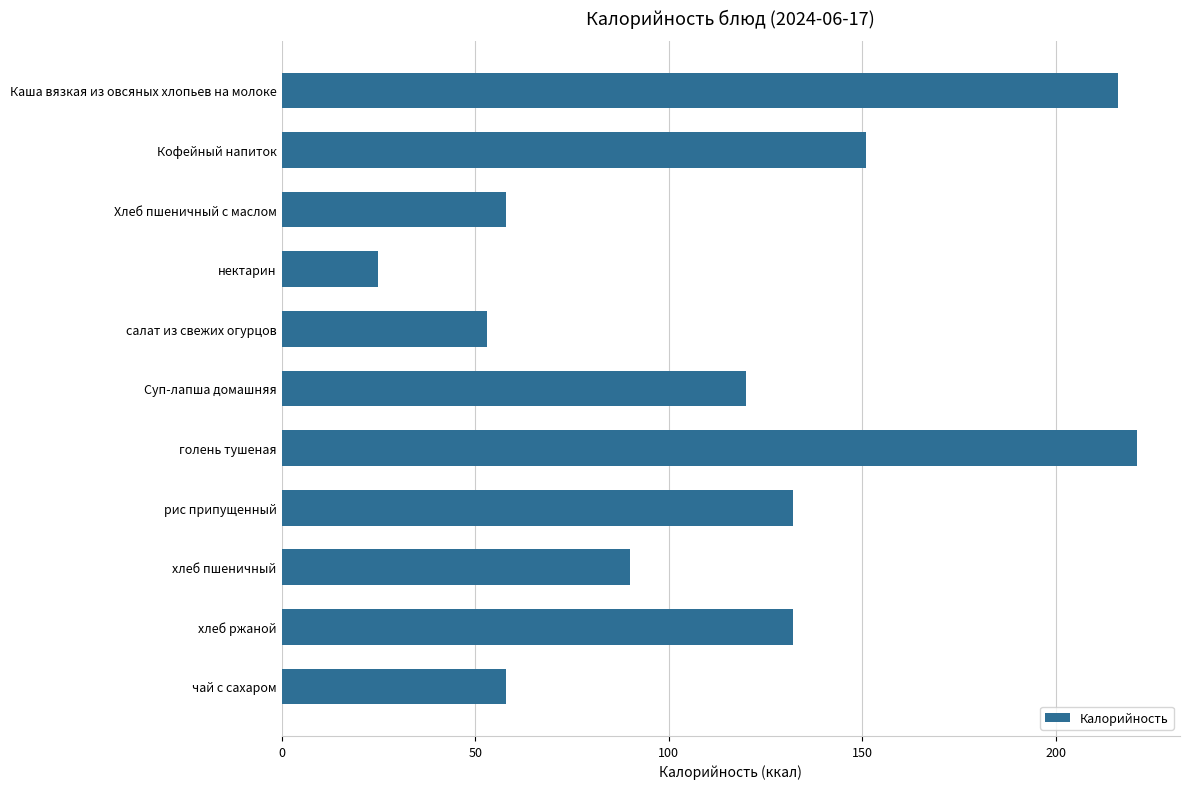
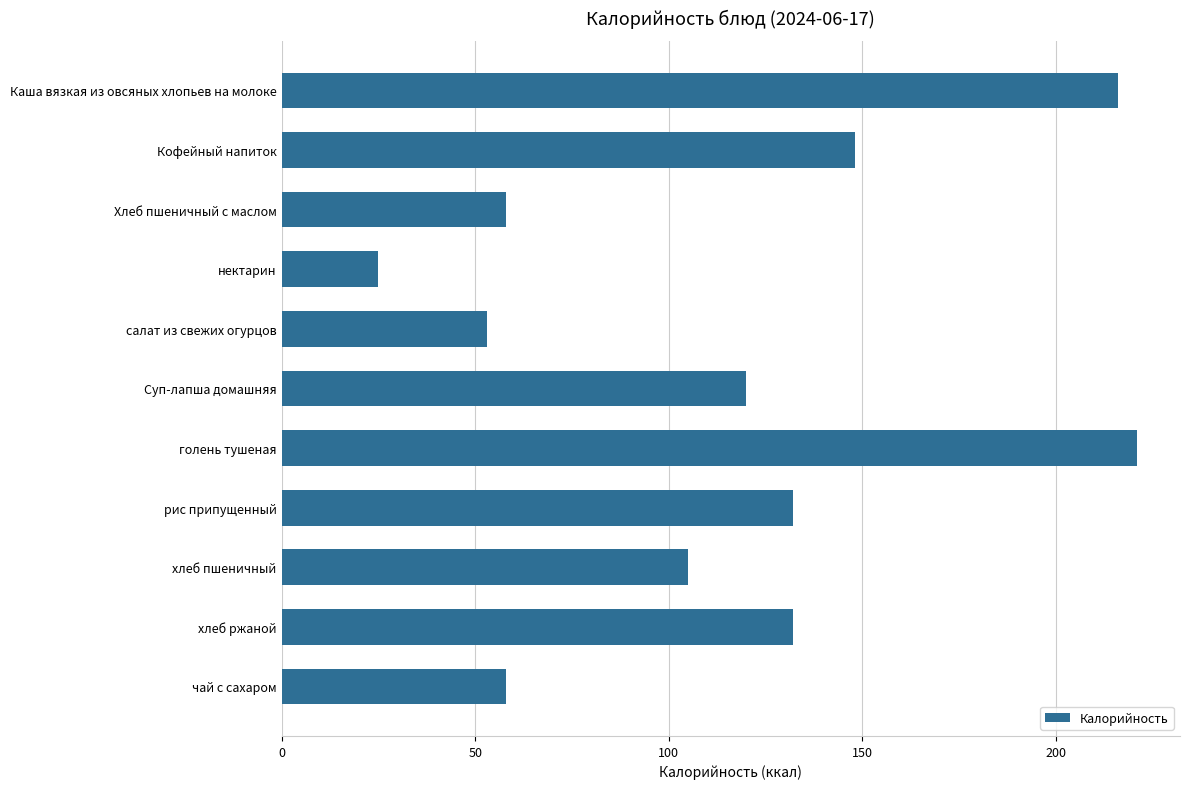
  {
    "Каша вязкая из овсяных хлопьев на молоке": 216,
-   "Кофейный напиток": 151,
+   "Кофейный напиток": 148,
    "Хлеб пшеничный с маслом": 58,
    "нектарин": 25,
    "салат из свежих огурцов": 53,
    "Суп-лапша домашняя": 120,
    "голень тушеная": 221,
    "рис припущенный": 132,
-   "хлеб пшеничный": 90,
+   "хлеб пшеничный": 105,
    "хлеб ржаной": 132,
    "чай с сахаром": 58
  }
